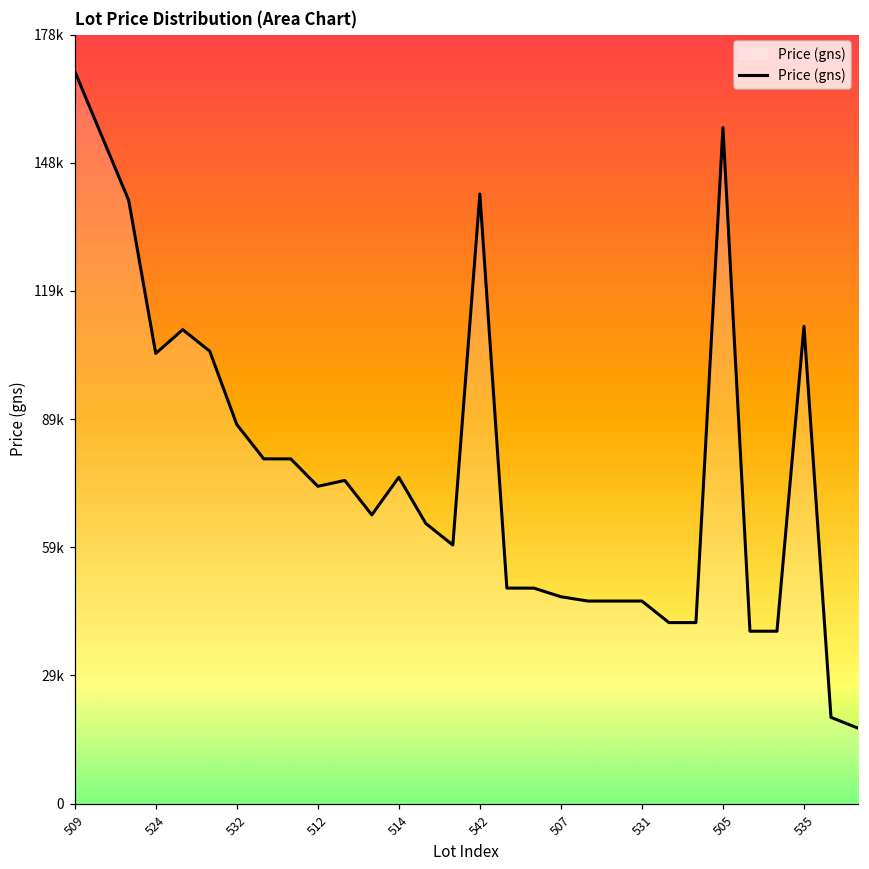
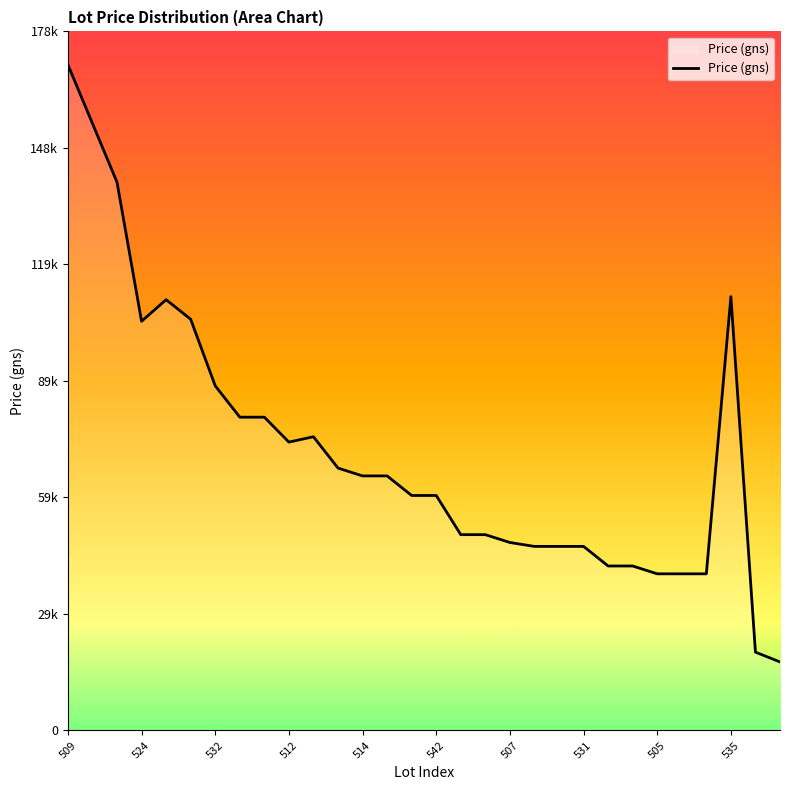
  {
    "509": 170000,
    "524": 104000,
    "532": 88000,
    "512": 74000,
-   "514": 76000,
-   "542": 142000,
+   "514": 65000,
+   "542": 60000,
    "507": 48000,
    "531": 47000,
-   "505": 157000,
+   "505": 40000,
    "535": 111000
  }
